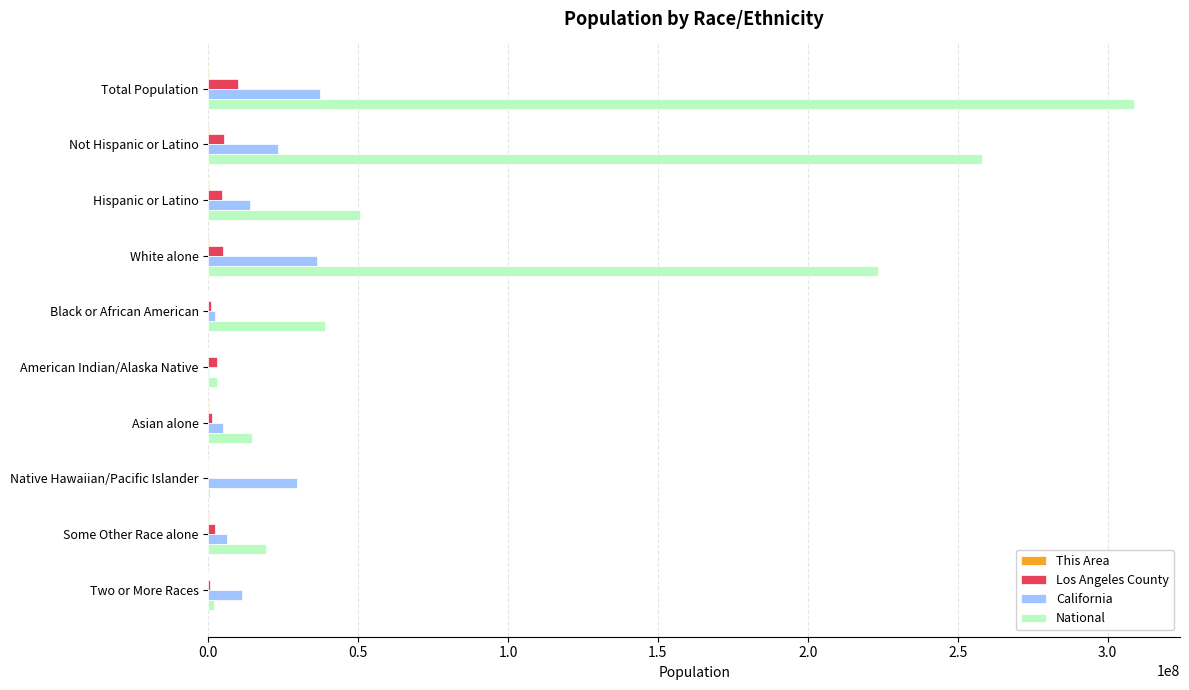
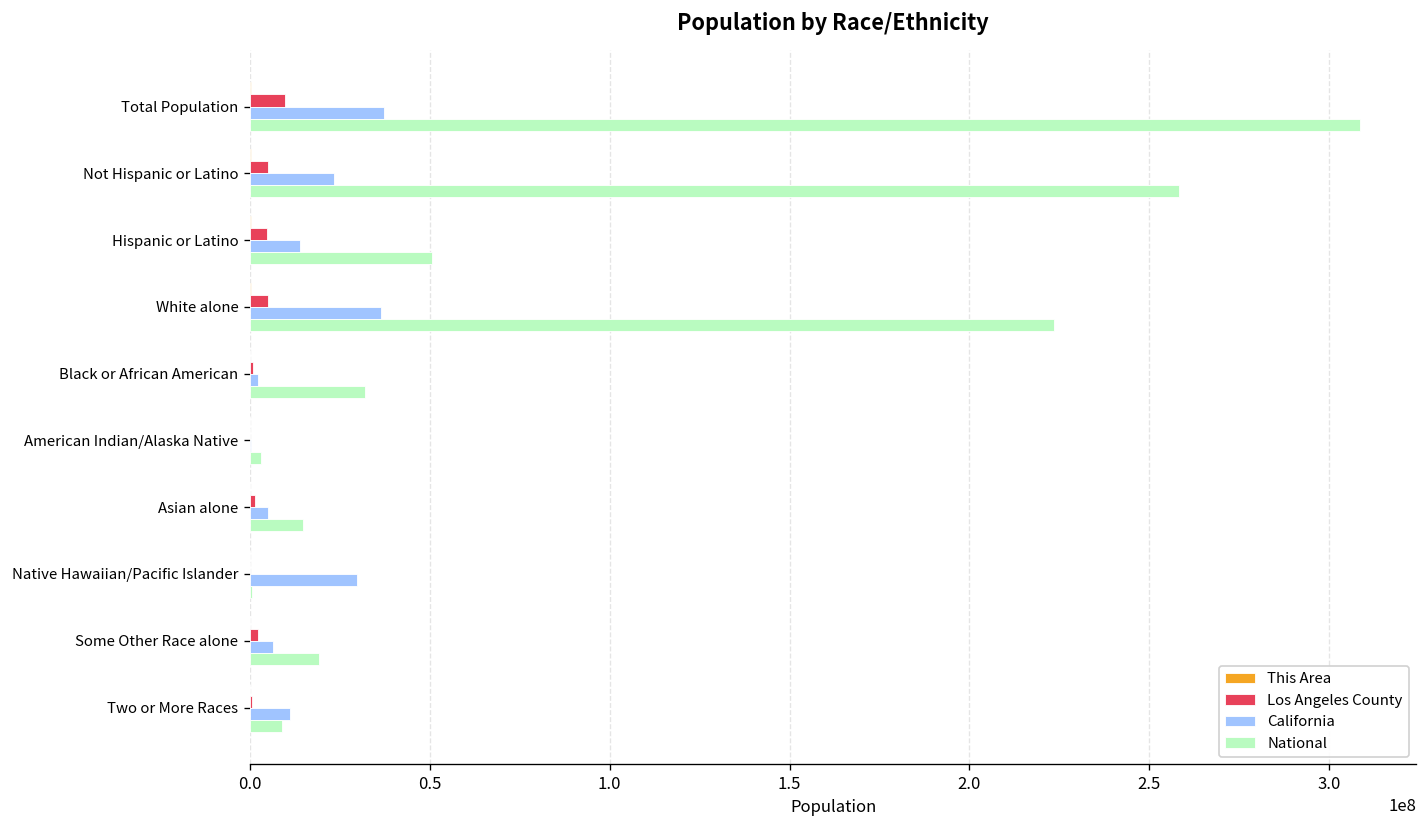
  {
    "Los Angeles County": {
      "Total Population": 10000000,
      "Not Hispanic or Latino": 5000000,
      "Hispanic or Latino": 5000000,
      "White alone": 5000000,
      "Black or African American": 1000000,
-     "American Indian/Alaska Native": 3000000,
+     "American Indian/Alaska Native": 0,
      "Asian alone": 1000000,
      "Some Other Race alone": 2000000
    },
    "California": {
      "Total Population": 37000000,
      "Not Hispanic or Latino": 23000000,
      "Hispanic or Latino": 14000000,
      "White alone": 36000000,
      "Black or African American": 2000000,
      "Asian alone": 5000000,
      "Native Hawaiian/Pacific Islander": 30000000,
      "Some Other Race alone": 6000000,
      "Two or More Races": 11000000
    },
    "National": {
      "Total Population": 309000000,
      "Not Hispanic or Latino": 258000000,
      "Hispanic or Latino": 50000000,
      "White alone": 224000000,
-     "Black or African American": 39000000,
+     "Black or African American": 32000000,
      "American Indian/Alaska Native": 3000000,
      "Asian alone": 15000000,
      "Some Other Race alone": 19000000,
-     "Two or More Races": 2000000
+     "Two or More Races": 9000000
    }
  }
